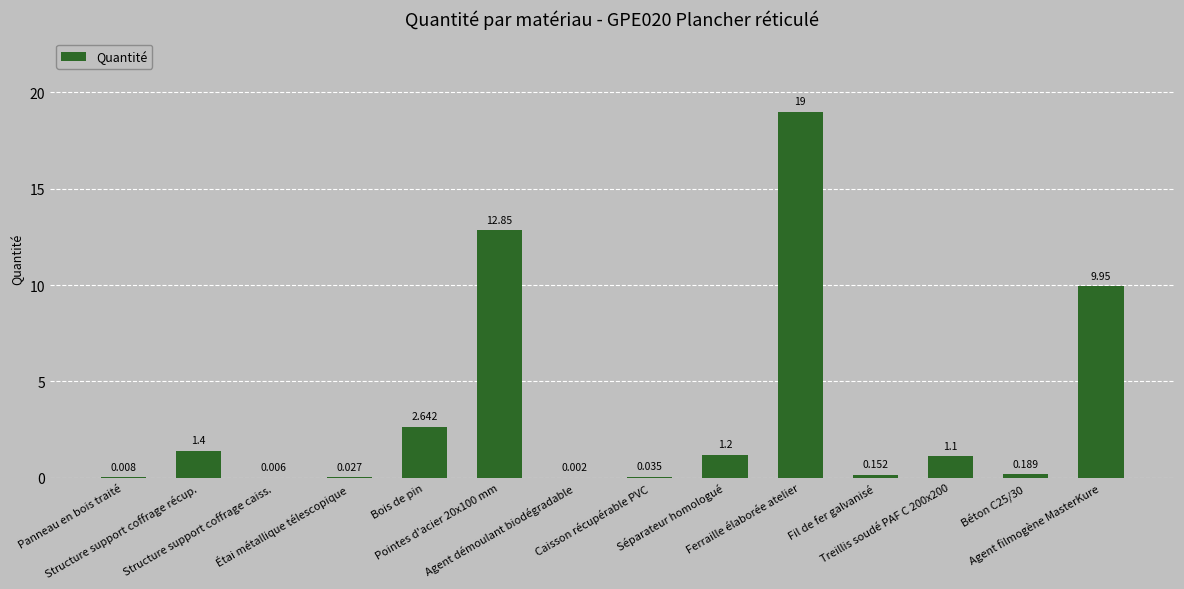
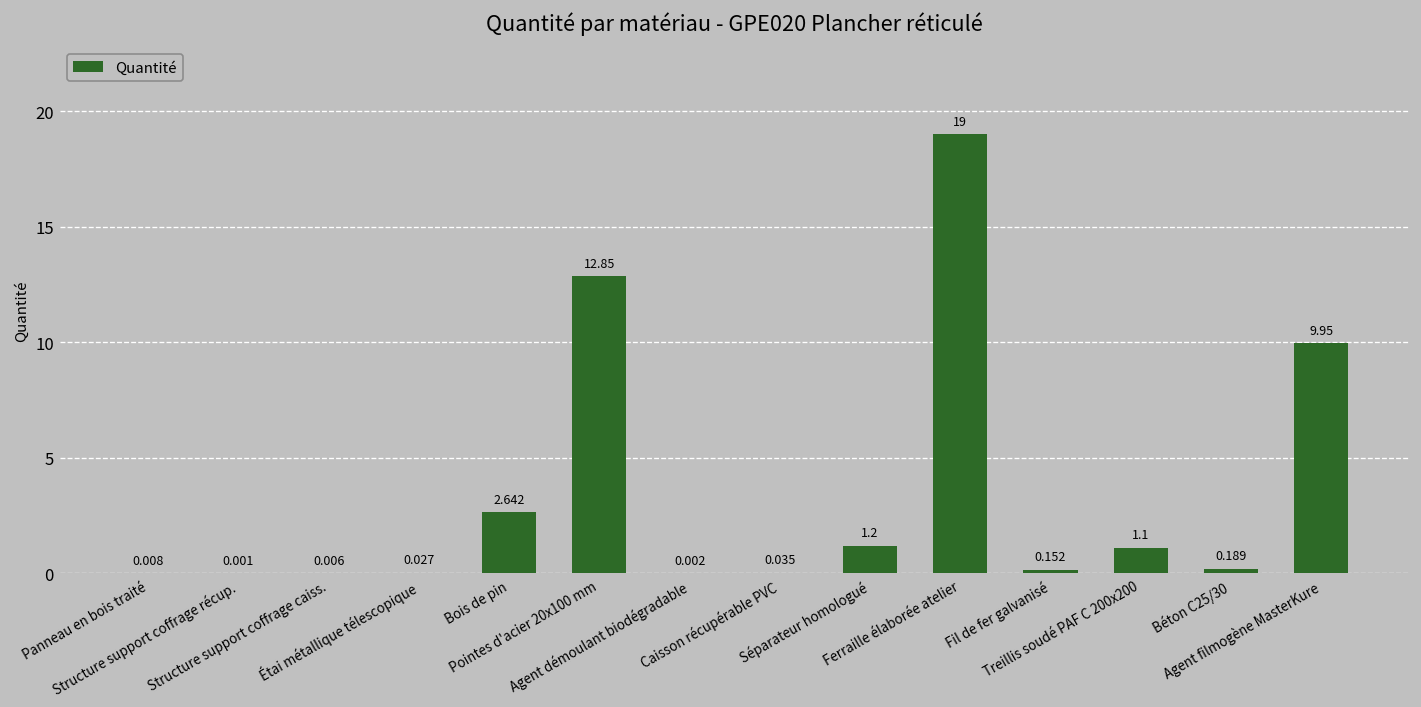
  {
    "Panneau en bois traité": 0.008,
-   "Structure support coffrage récup.": 1.4,
+   "Structure support coffrage récup.": 0.001,
    "Structure support coffrage caiss.": 0.006,
    "Étai métallique télescopique": 0.027,
    "Bois de pin": 2.642,
    "Pointes d'acier 20x100 mm": 12.85,
    "Agent démoulant biodégradable": 0.002,
    "Caisson récupérable PVC": 0.035,
    "Séparateur homologué": 1.2,
    "Ferraille élaborée atelier": 19,
    "Fil de fer galvanisé": 0.152,
    "Treillis soudé PAF C 200x200": 1.1,
    "Béton C25/30": 0.189,
    "Agent filmogène MasterKure": 9.95
  }
